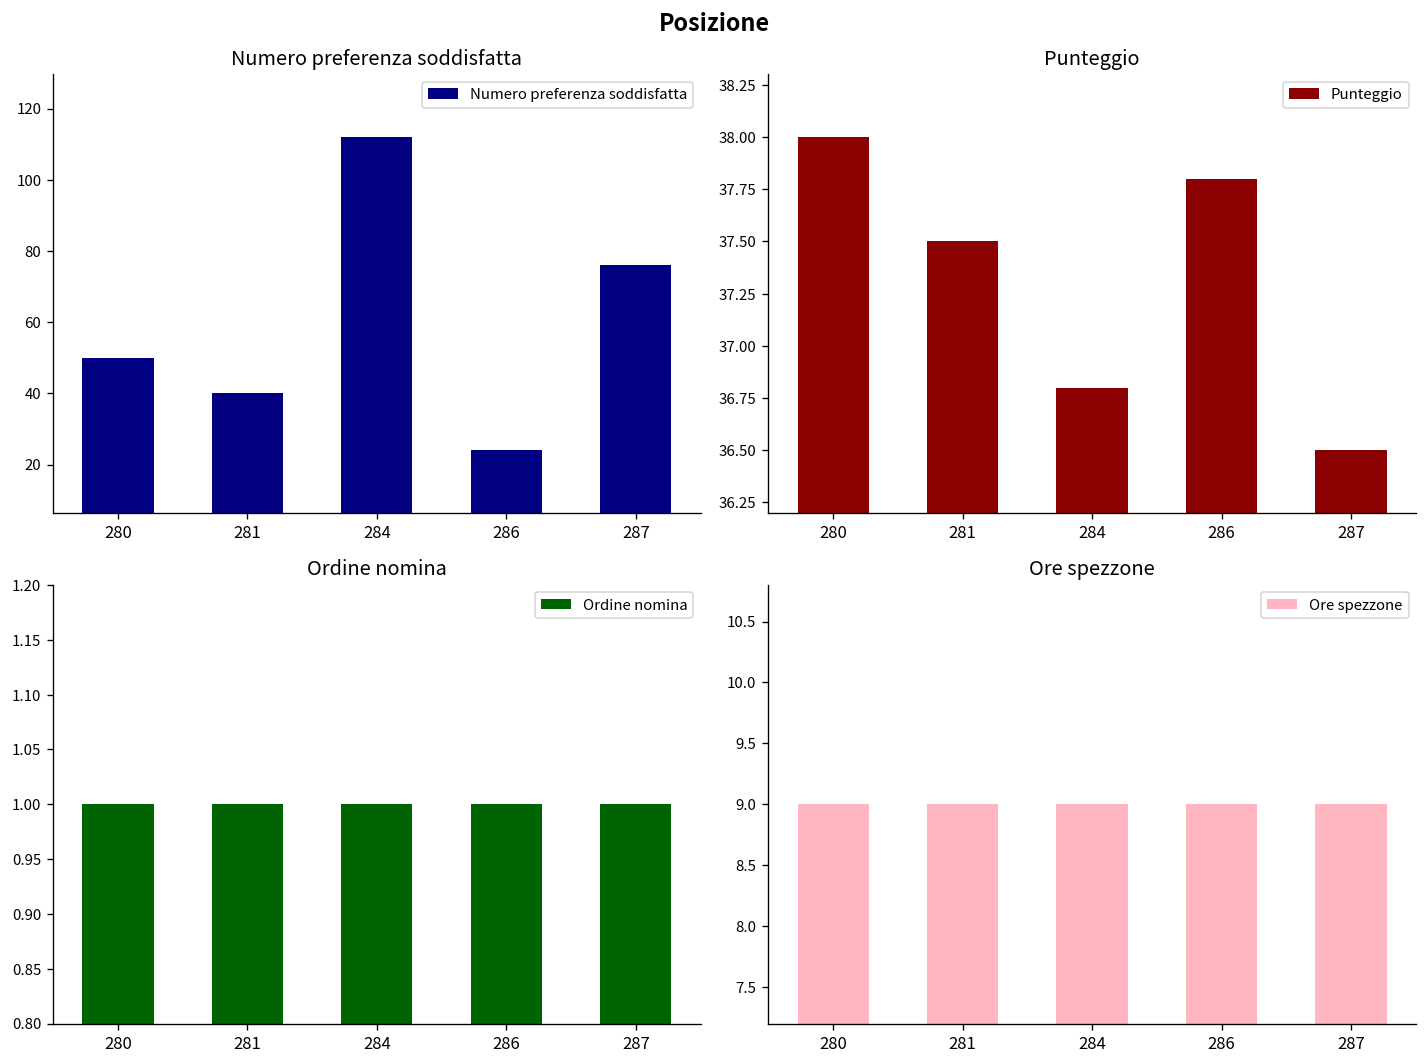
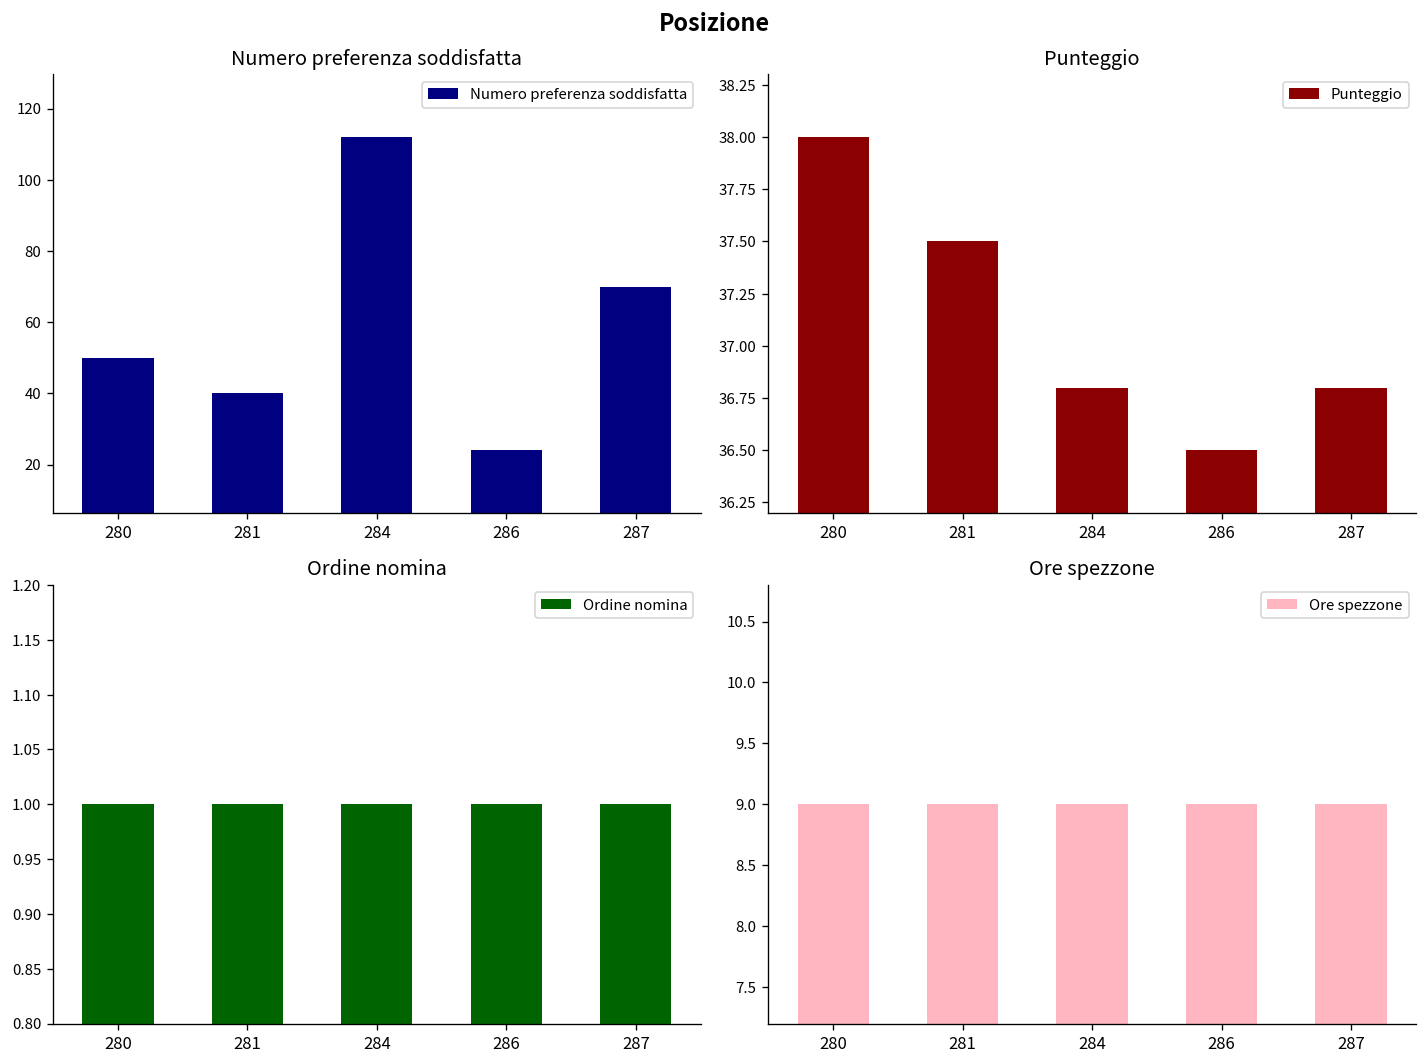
  {
    "Numero preferenza soddisfatta": {
      "280": 50,
      "281": 40,
      "284": 112,
      "286": 24,
-     "287": 76
+     "287": 70
    },
    "Punteggio": {
      "280": 38.0,
      "281": 37.5,
      "284": 36.8,
-     "286": 37.8,
-     "287": 36.5
+     "286": 36.5,
+     "287": 36.8
    },
    "Ordine nomina": {
      "280": 1.00,
      "281": 1.00,
      "284": 1.00,
      "286": 1.00,
      "287": 1.00
    },
    "Ore spezzone": {
      "280": 9.00,
      "281": 9.00,
      "284": 9.00,
      "286": 9.00,
      "287": 9.00
    }
  }
